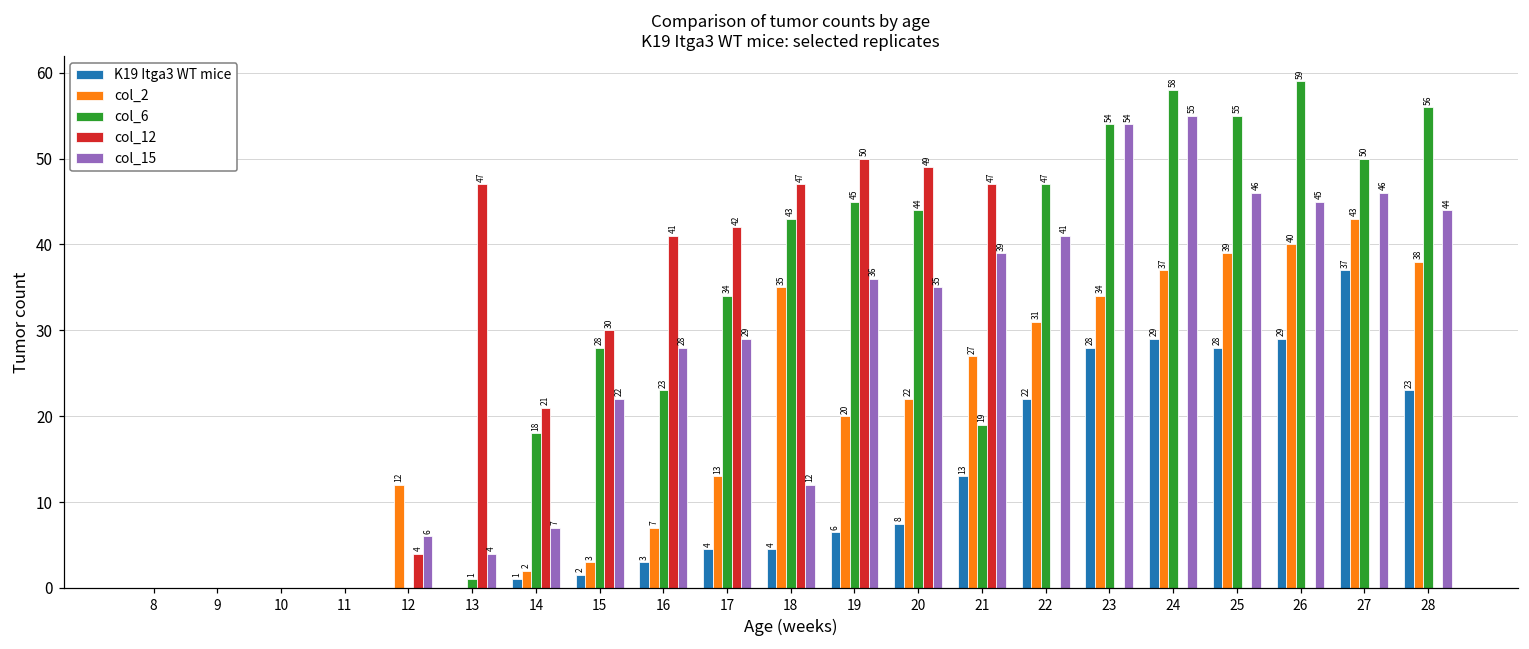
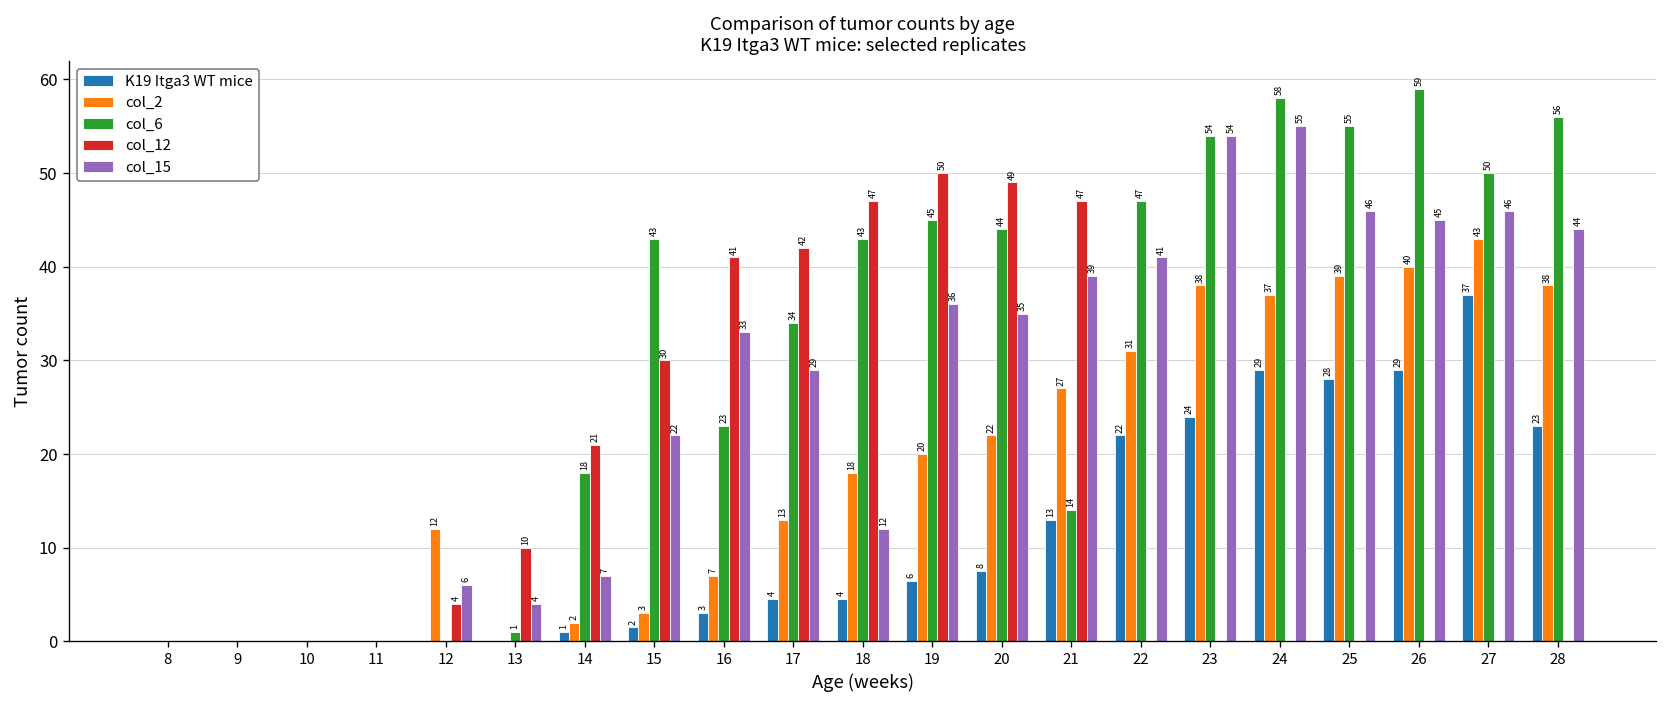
  {
    "K19 Itga3 WT mice": {
      "14": 1,
      "15": 2,
      "16": 3,
      "17": 4,
      "18": 4,
      "19": 6,
      "20": 8,
      "21": 13,
      "22": 22,
-     "23": 28,
+     "23": 24,
      "24": 29,
      "25": 28,
      "26": 29,
      "27": 37,
      "28": 23
    },
    "col_2": {
      "12": 12,
      "14": 2,
      "15": 3,
      "16": 7,
      "17": 13,
-     "18": 35,
+     "18": 18,
      "19": 20,
      "20": 22,
      "21": 27,
      "22": 31,
-     "23": 34,
+     "23": 38,
      "24": 37,
      "25": 39,
      "26": 40,
      "27": 43,
      "28": 38
    },
    "col_6": {
      "13": 1,
      "14": 18,
-     "15": 28,
+     "15": 43,
      "16": 23,
      "17": 34,
      "18": 43,
      "19": 45,
      "20": 44,
-     "21": 19,
+     "21": 14,
      "22": 47,
      "23": 54,
      "24": 58,
      "25": 55,
      "26": 59,
      "27": 50,
      "28": 56
    },
    "col_12": {
      "12": 4,
-     "13": 47,
+     "13": 10,
      "14": 21,
      "15": 30,
      "16": 41,
      "17": 42,
      "18": 47,
      "19": 50,
      "20": 49,
      "21": 47
    },
    "col_15": {
      "12": 6,
      "13": 4,
      "14": 7,
      "15": 22,
-     "16": 28,
+     "16": 33,
      "17": 29,
      "18": 12,
      "19": 36,
      "20": 35,
      "21": 39,
      "22": 41,
      "23": 54,
      "24": 55,
      "25": 46,
      "26": 45,
      "27": 46,
      "28": 44
    }
  }
